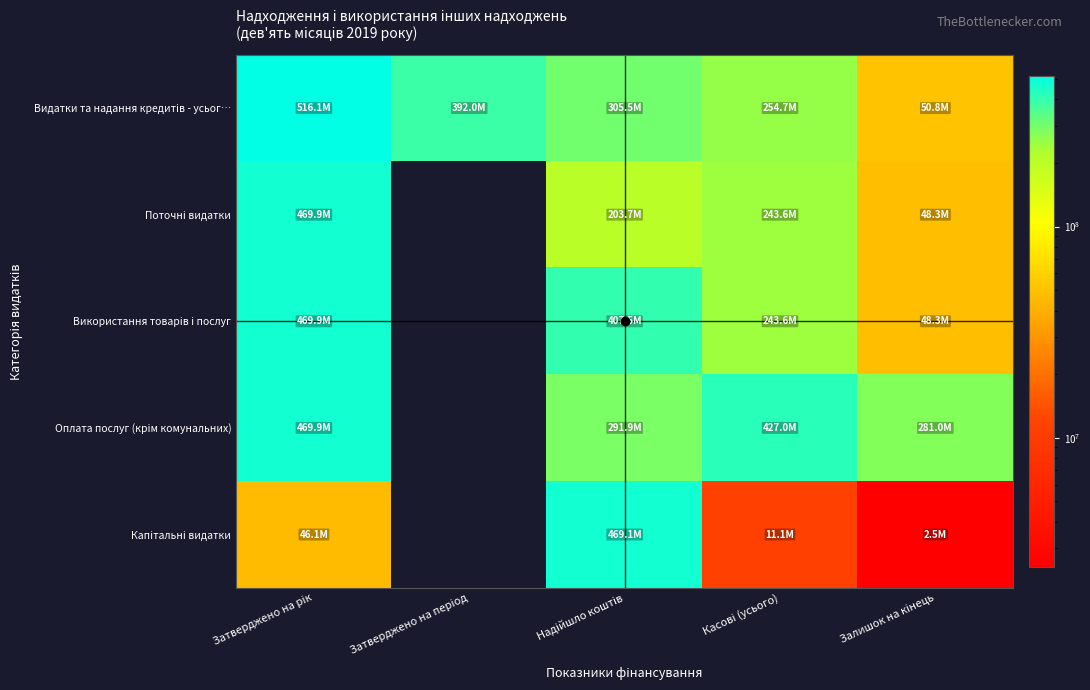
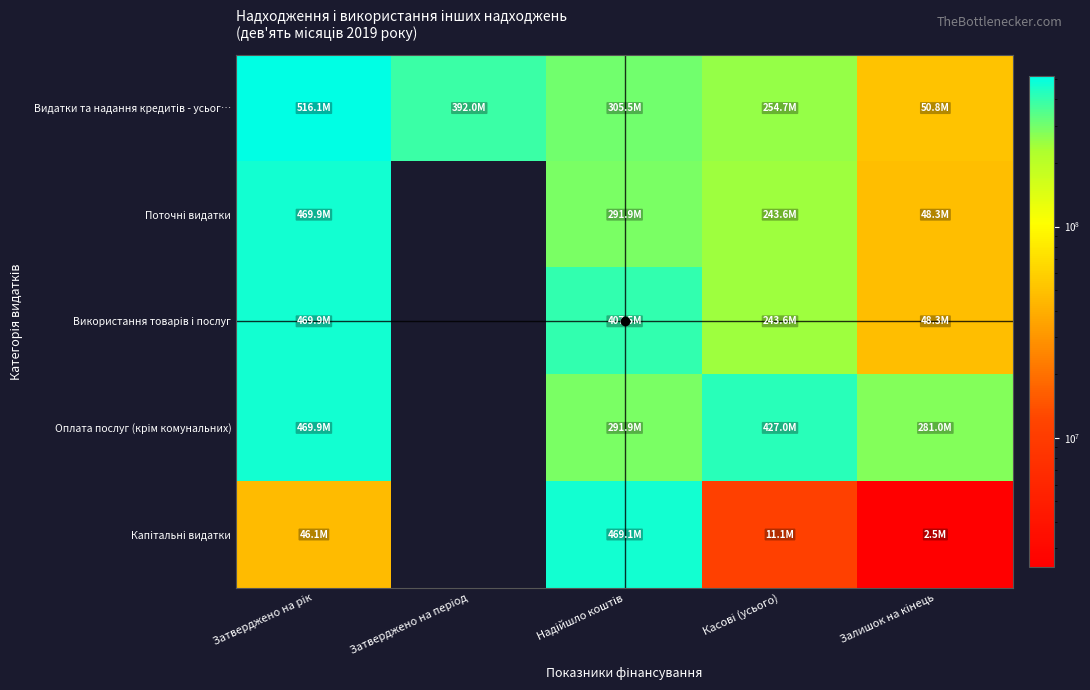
  {
    "Поточні видатки": {
-     "Надійшло коштів": "203.7M"
+     "Надійшло коштів": "291.9M"
    }
  }
